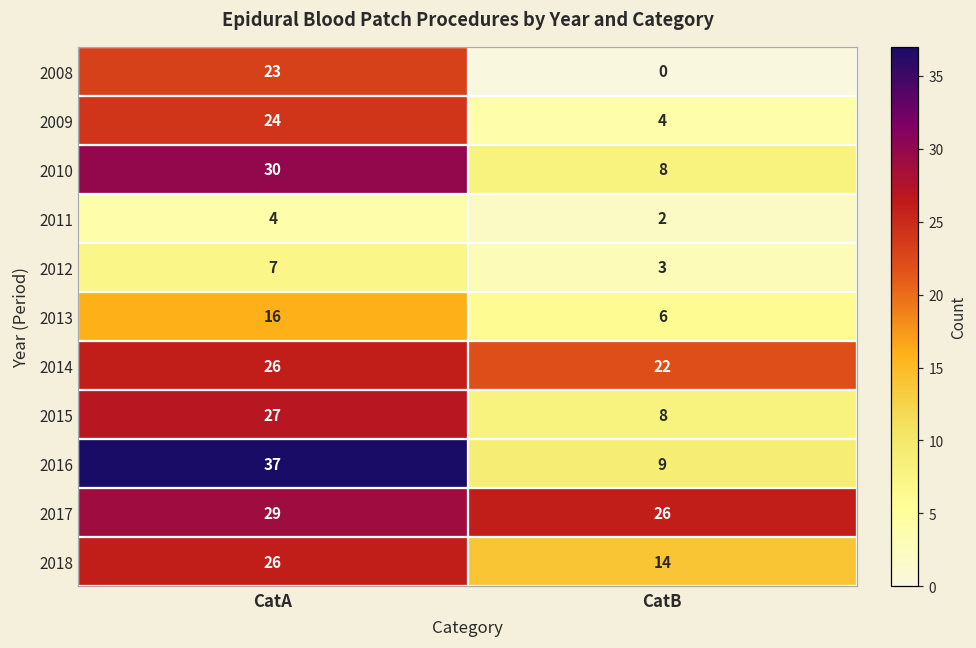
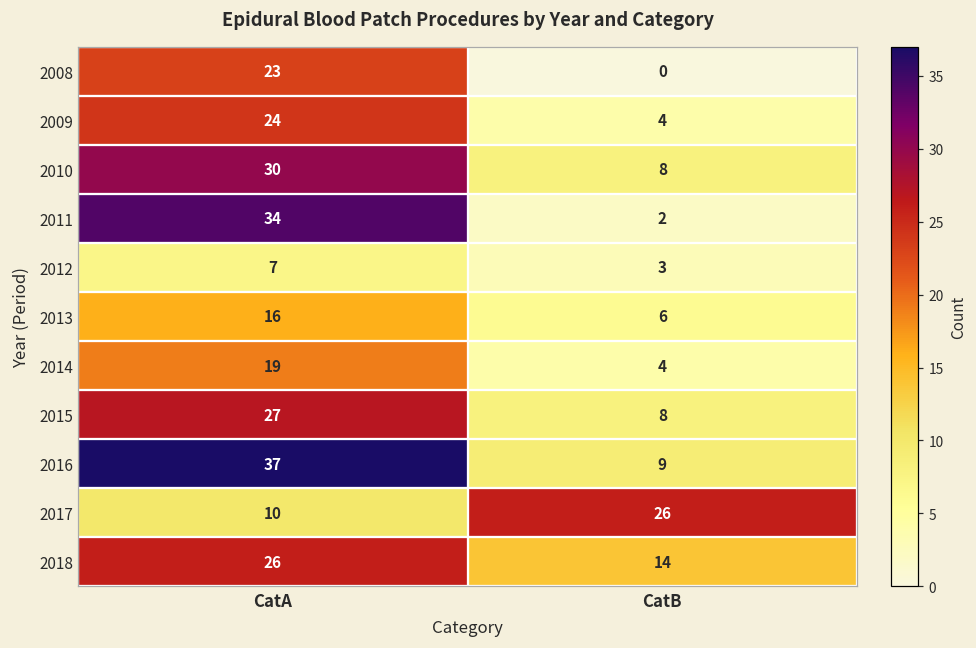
  {
    "2008": {
      "CatA": 23,
      "CatB": 0
    },
    "2009": {
      "CatA": 24,
      "CatB": 4
    },
    "2010": {
      "CatA": 30,
      "CatB": 8
    },
    "2011": {
-     "CatA": 4,
+     "CatA": 34,
      "CatB": 2
    },
    "2012": {
      "CatA": 7,
      "CatB": 3
    },
    "2013": {
      "CatA": 16,
      "CatB": 6
    },
    "2014": {
-     "CatA": 26,
-     "CatB": 22
+     "CatA": 19,
+     "CatB": 4
    },
    "2015": {
      "CatA": 27,
      "CatB": 8
    },
    "2016": {
      "CatA": 37,
      "CatB": 9
    },
    "2017": {
-     "CatA": 29,
+     "CatA": 10,
      "CatB": 26
    },
    "2018": {
      "CatA": 26,
      "CatB": 14
    }
  }
